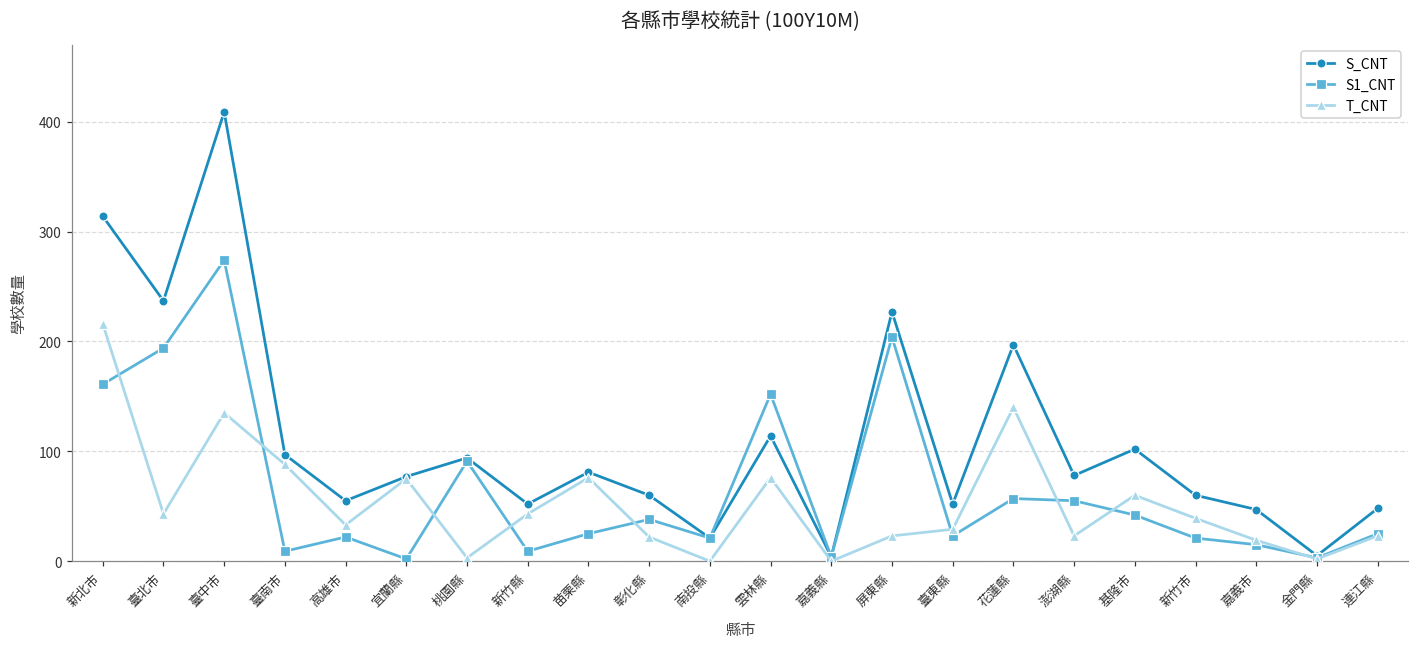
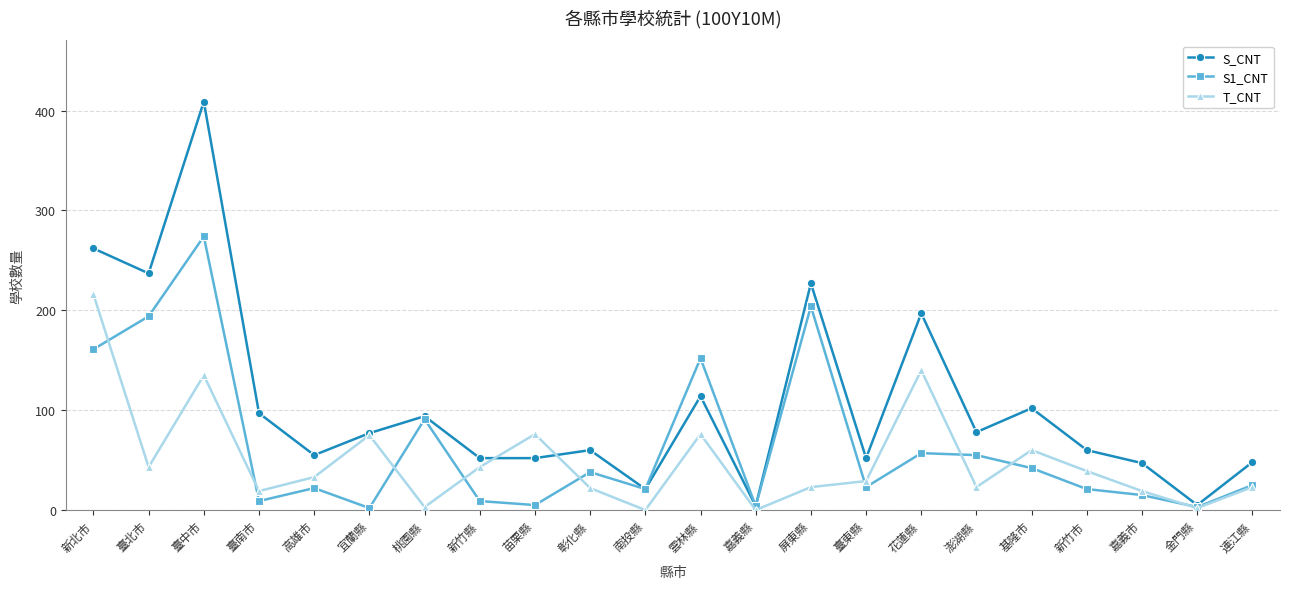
  {
    "S_CNT": {
-     "新北市": 310,
+     "新北市": 260,
      "臺北市": 240,
      "臺中市": 410,
      "臺南市": 100,
      "高雄市": 60,
      "桃園縣": 90,
      "新竹縣": 50,
-     "苗栗縣": 80,
+     "苗栗縣": 50,
      "彰化縣": 60,
      "雲林縣": 110,
      "屏東縣": 230,
      "臺東縣": 50,
      "花蓮縣": 200,
      "澎湖縣": 80,
      "基隆市": 100,
      "新竹市": 60,
      "嘉義市": 50,
      "連江縣": 50
    },
    "S1_CNT": {
      "新北市": 160,
      "臺北市": 190,
      "臺中市": 270,
      "臺南市": 10,
      "高雄市": 20,
      "宜蘭縣": 0,
      "桃園縣": 90,
      "新竹縣": 10,
-     "苗栗縣": 30,
+     "苗栗縣": 10,
      "彰化縣": 40,
      "雲林縣": 150,
      "屏東縣": 200,
      "臺東縣": 20,
      "花蓮縣": 60,
      "澎湖縣": 60,
      "基隆市": 40,
      "新竹市": 20,
      "嘉義市": 20
    },
    "T_CNT": {
      "新北市": 220,
      "臺北市": 40,
      "臺中市": 140,
-     "臺南市": 90,
+     "臺南市": 20,
      "高雄市": 30,
      "桃園縣": 0,
      "新竹縣": 40,
      "苗栗縣": 80,
      "彰化縣": 20,
      "南投縣": 0,
      "雲林縣": 80,
      "嘉義縣": 0,
      "屏東縣": 20,
      "臺東縣": 30,
      "花蓮縣": 140,
      "澎湖縣": 20,
      "基隆市": 60,
      "新竹市": 40,
      "嘉義市": 20
    }
  }
